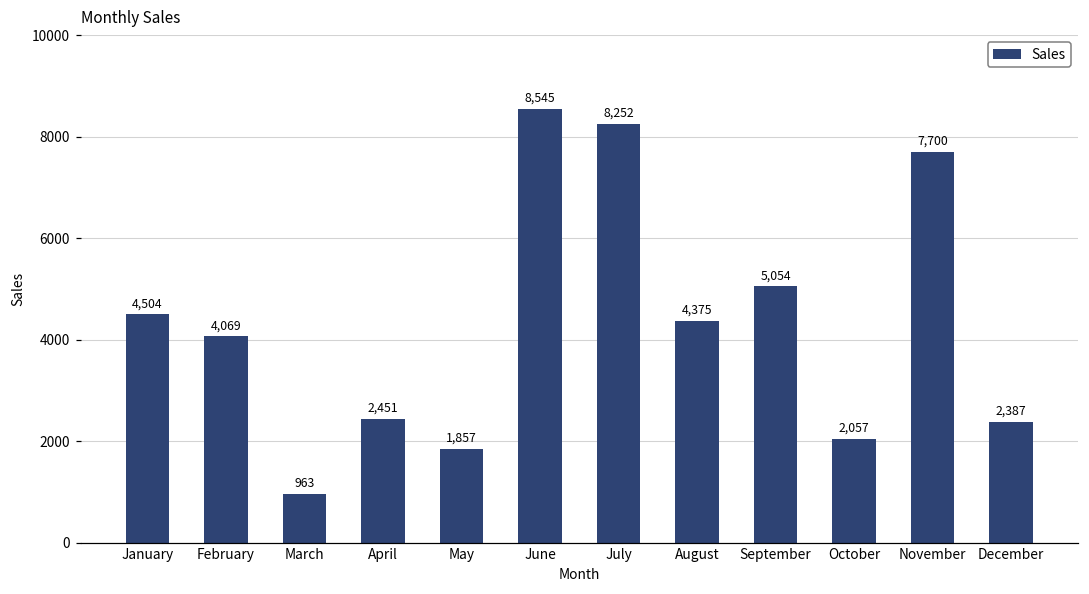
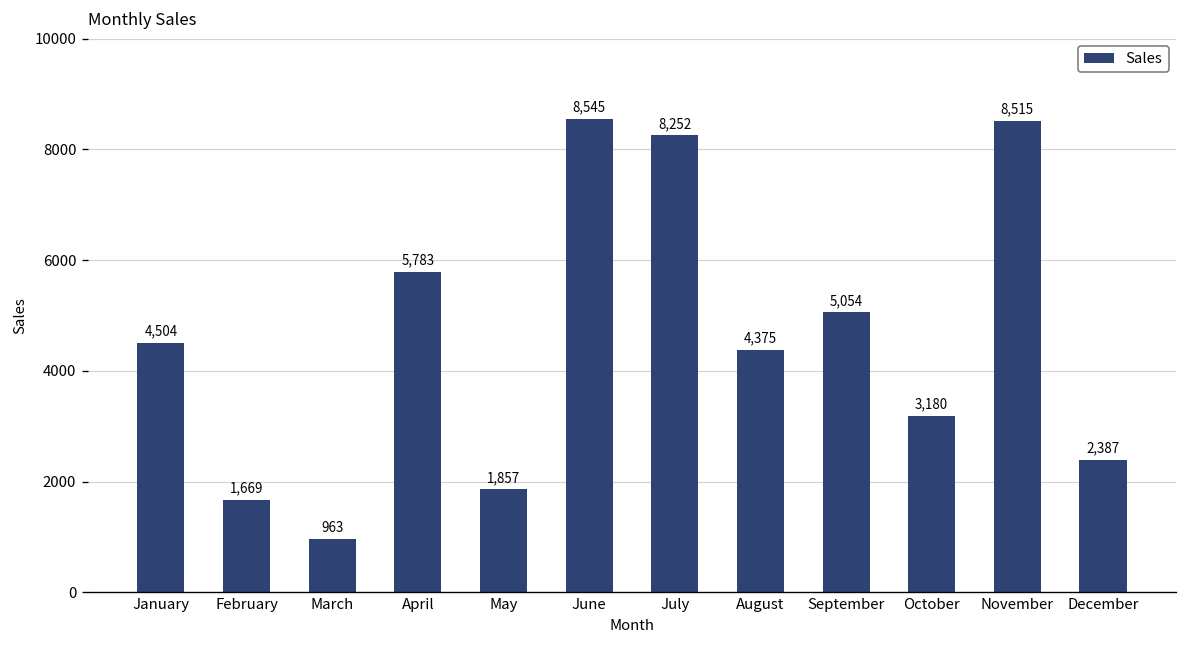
  {
    "January": "4,504",
-   "February": "4,069",
+   "February": "1,669",
    "March": "963",
-   "April": "2,451",
+   "April": "5,783",
    "May": "1,857",
    "June": "8,545",
    "July": "8,252",
    "August": "4,375",
    "September": "5,054",
-   "October": "2,057",
-   "November": "7,700",
+   "October": "3,180",
+   "November": "8,515",
    "December": "2,387"
  }
